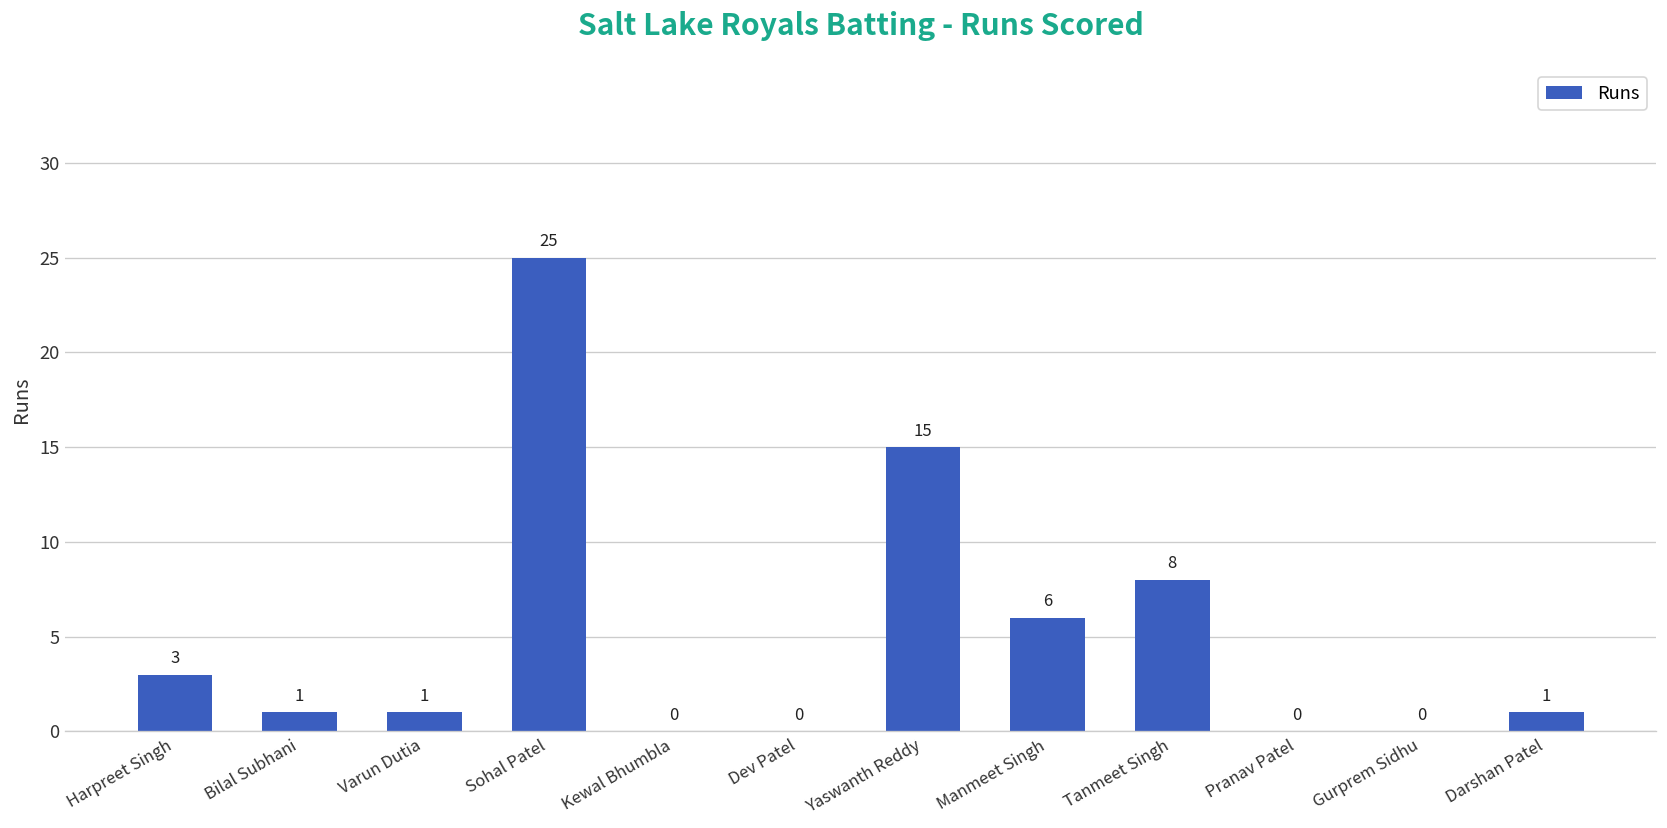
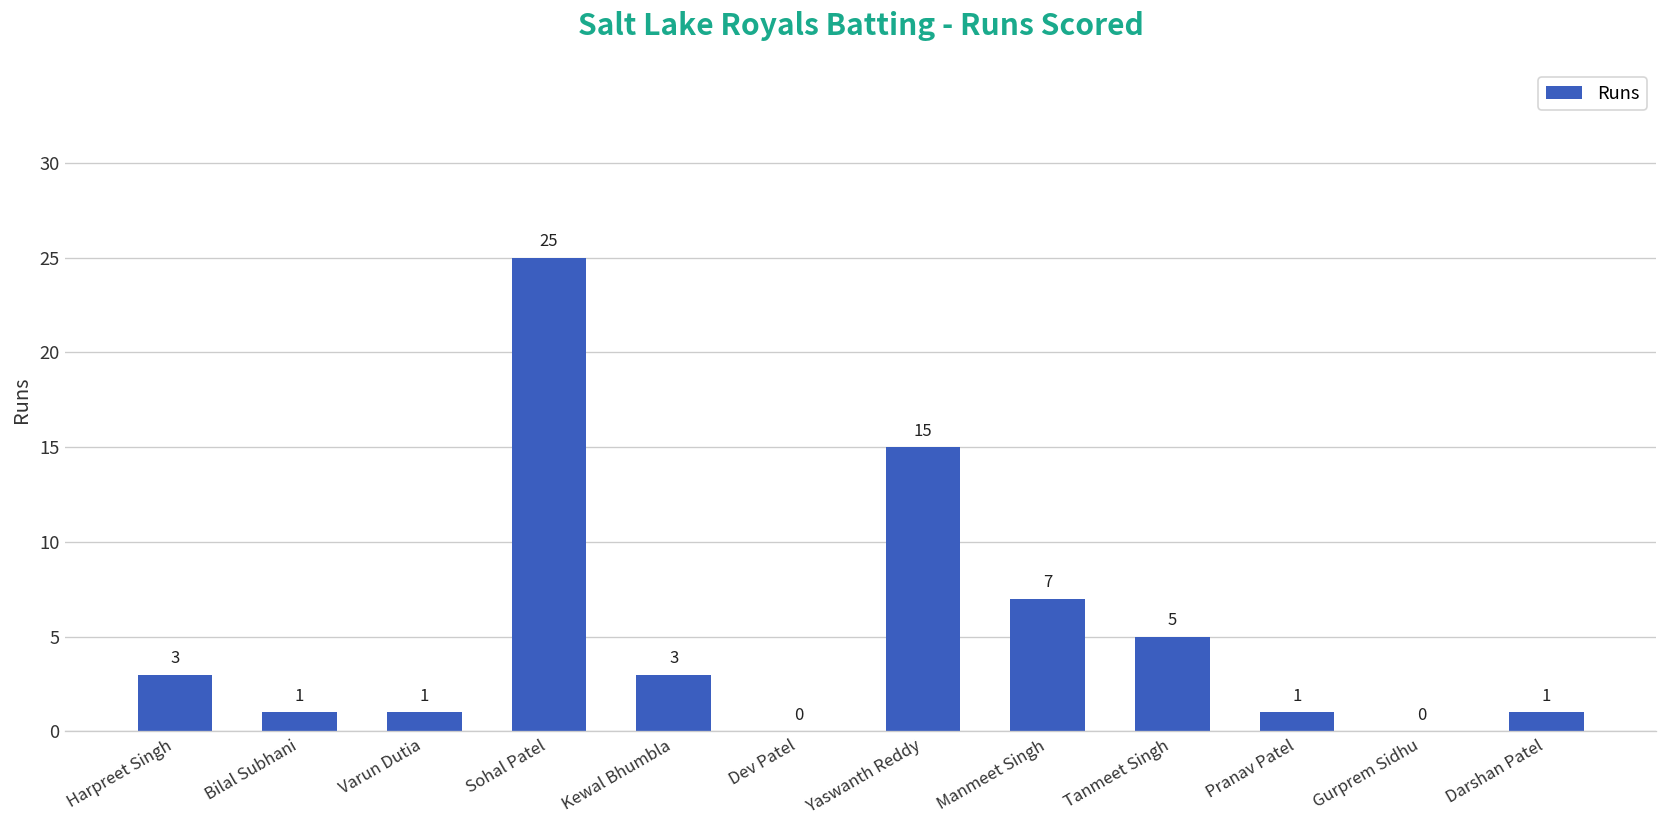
  {
    "Harpreet Singh": 3,
    "Bilal Subhani": 1,
    "Varun Dutia": 1,
    "Sohal Patel": 25,
-   "Kewal Bhumbla": 0,
+   "Kewal Bhumbla": 3,
    "Dev Patel": 0,
    "Yaswanth Reddy": 15,
-   "Manmeet Singh": 6,
-   "Tanmeet Singh": 8,
-   "Pranav Patel": 0,
+   "Manmeet Singh": 7,
+   "Tanmeet Singh": 5,
+   "Pranav Patel": 1,
    "Gurprem Sidhu": 0,
    "Darshan Patel": 1
  }
